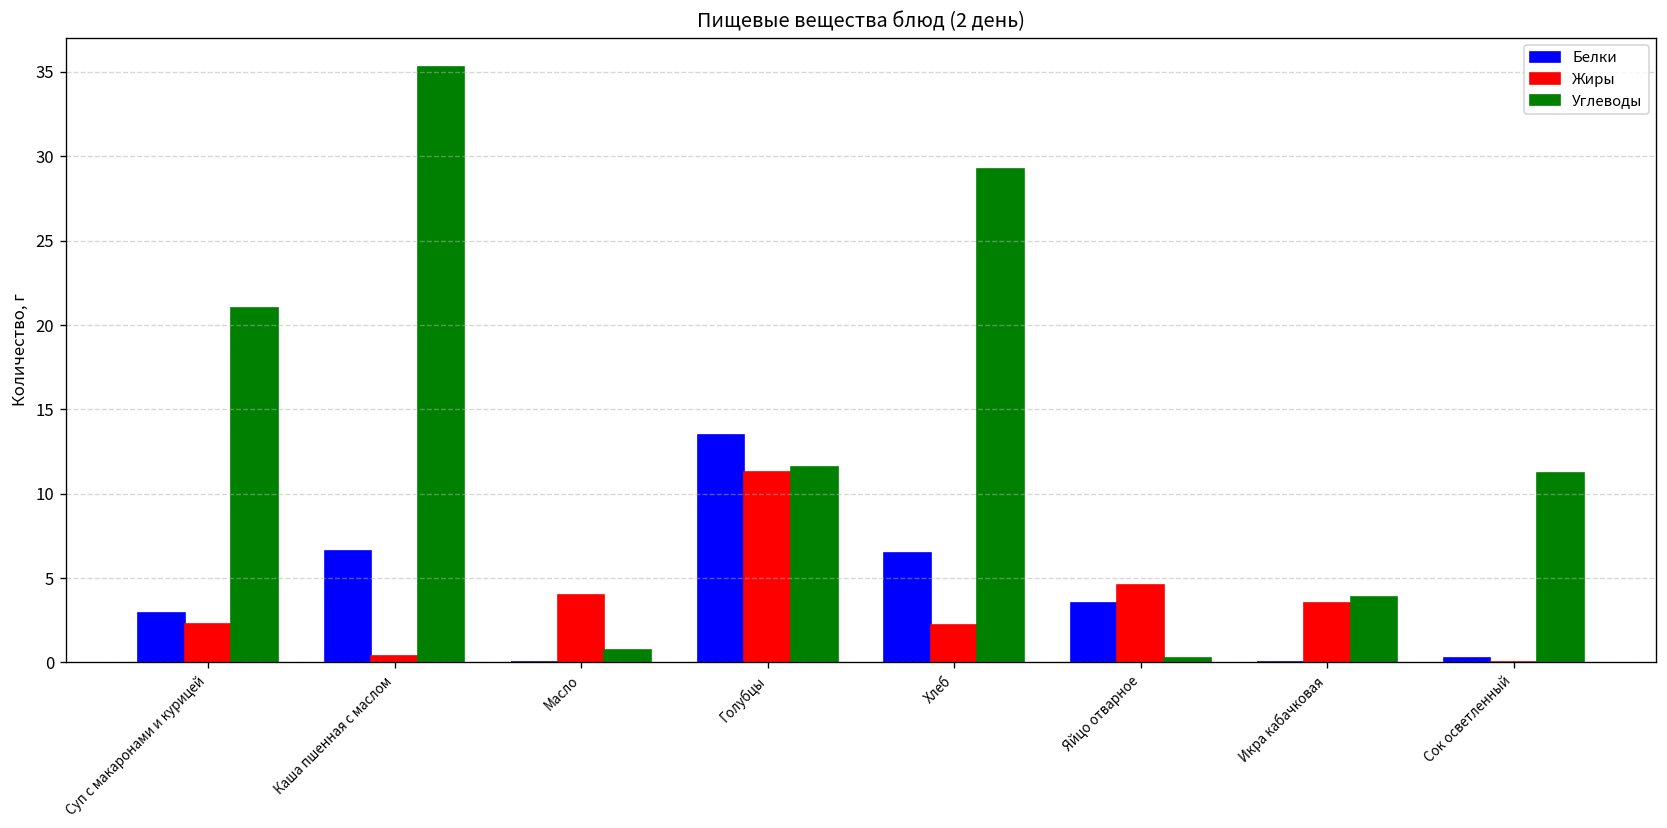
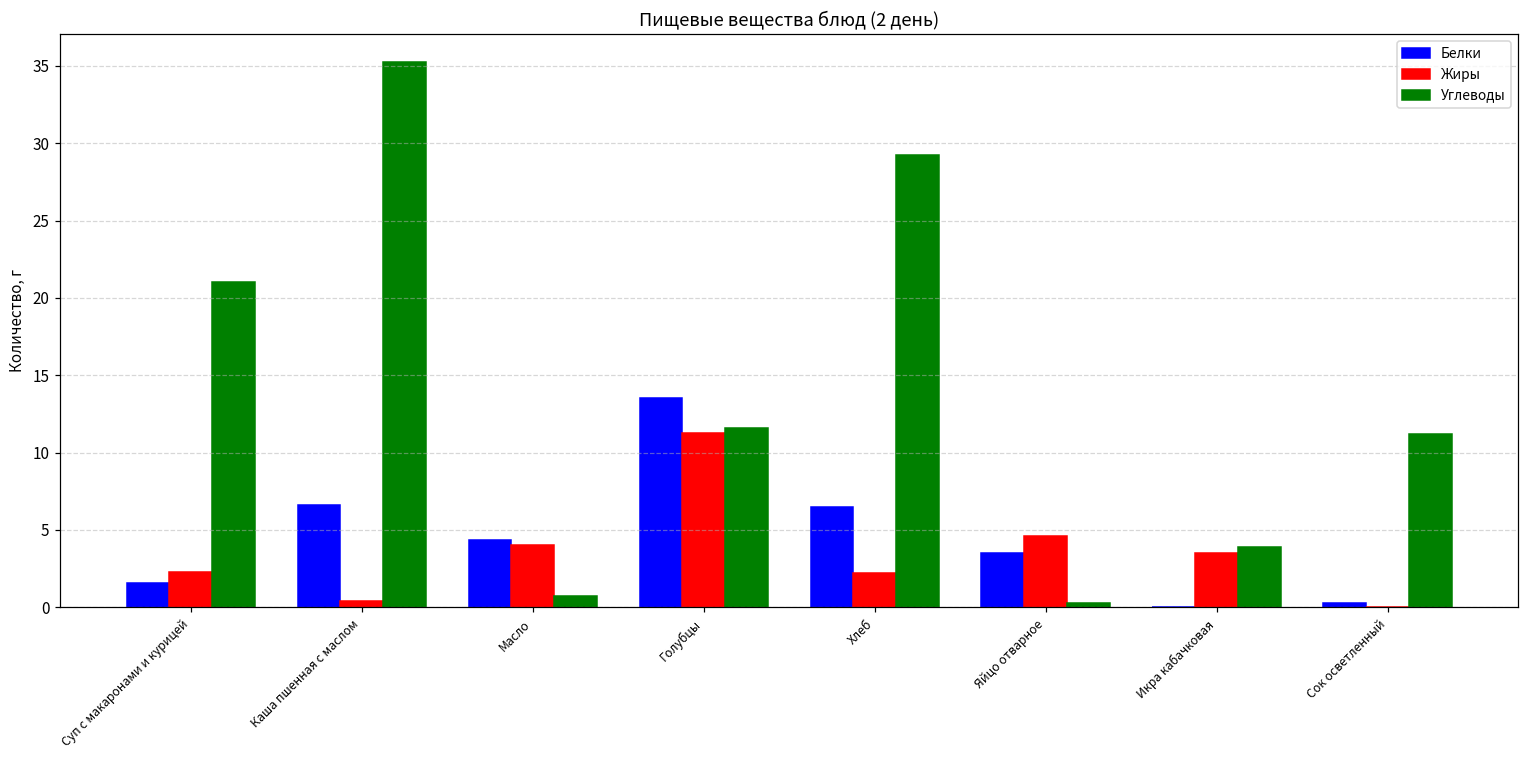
  {
    "Белки": {
-     "Суп с макаронами и курицей": 2.9,
+     "Суп с макаронами и курицей": 1.5,
      "Каша пшенная с маслом": 6.6,
-     "Масло": 0.1,
+     "Масло": 4.3,
      "Голубцы": 13.5,
      "Хлеб": 6.5,
      "Яйцо отварное": 3.5,
      "Икра кабачковая": 0.0,
      "Сок осветленный": 0.3
    },
    "Жиры": {
      "Суп с макаронами и курицей": 2.3,
      "Каша пшенная с маслом": 0.4,
      "Масло": 4.0,
      "Голубцы": 11.3,
      "Хлеб": 2.2,
      "Яйцо отварное": 4.6,
      "Икра кабачковая": 3.5,
      "Сок осветленный": 0.0
    },
    "Углеводы": {
      "Суп с макаронами и курицей": 21.0,
      "Каша пшенная с маслом": 35.3,
      "Масло": 0.8,
      "Голубцы": 11.6,
      "Хлеб": 29.2,
      "Яйцо отварное": 0.3,
      "Икра кабачковая": 3.9,
      "Сок осветленный": 11.2
    }
  }
